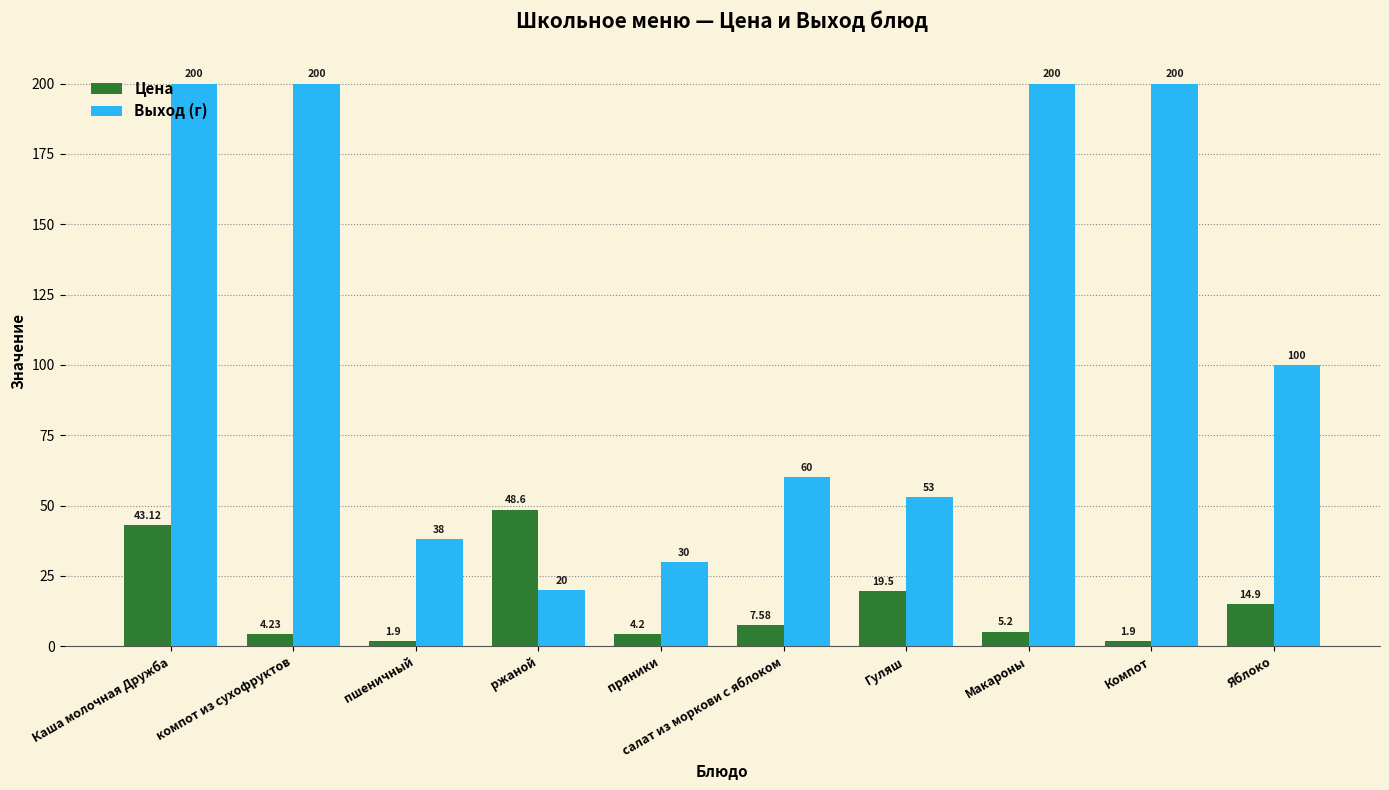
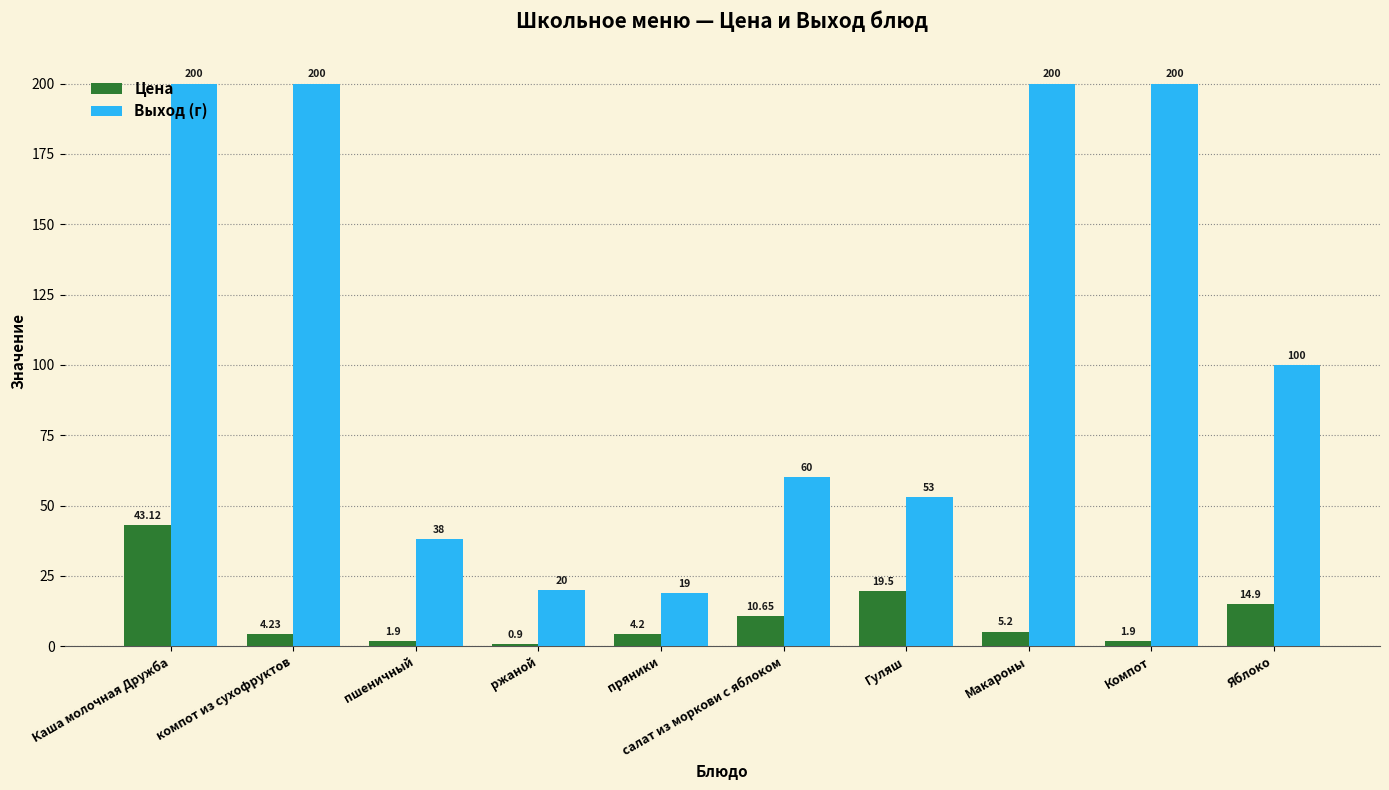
  {
    "Цена": {
      "Каша молочная Дружба": 43.12,
      "компот из сухофруктов": 4.23,
      "пшеничный": 1.9,
-     "ржаной": 48.6,
+     "ржаной": 0.9,
      "пряники": 4.2,
-     "салат из моркови с яблоком": 7.58,
+     "салат из моркови с яблоком": 10.65,
      "Гуляш": 19.5,
      "Макароны": 5.2,
      "Компот": 1.9,
      "Яблоко": 14.9
    },
    "Выход (г)": {
      "Каша молочная Дружба": 200,
      "компот из сухофруктов": 200,
      "пшеничный": 38,
      "ржаной": 20,
-     "пряники": 30,
+     "пряники": 19,
      "салат из моркови с яблоком": 60,
      "Гуляш": 53,
      "Макароны": 200,
      "Компот": 200,
      "Яблоко": 100
    }
  }
